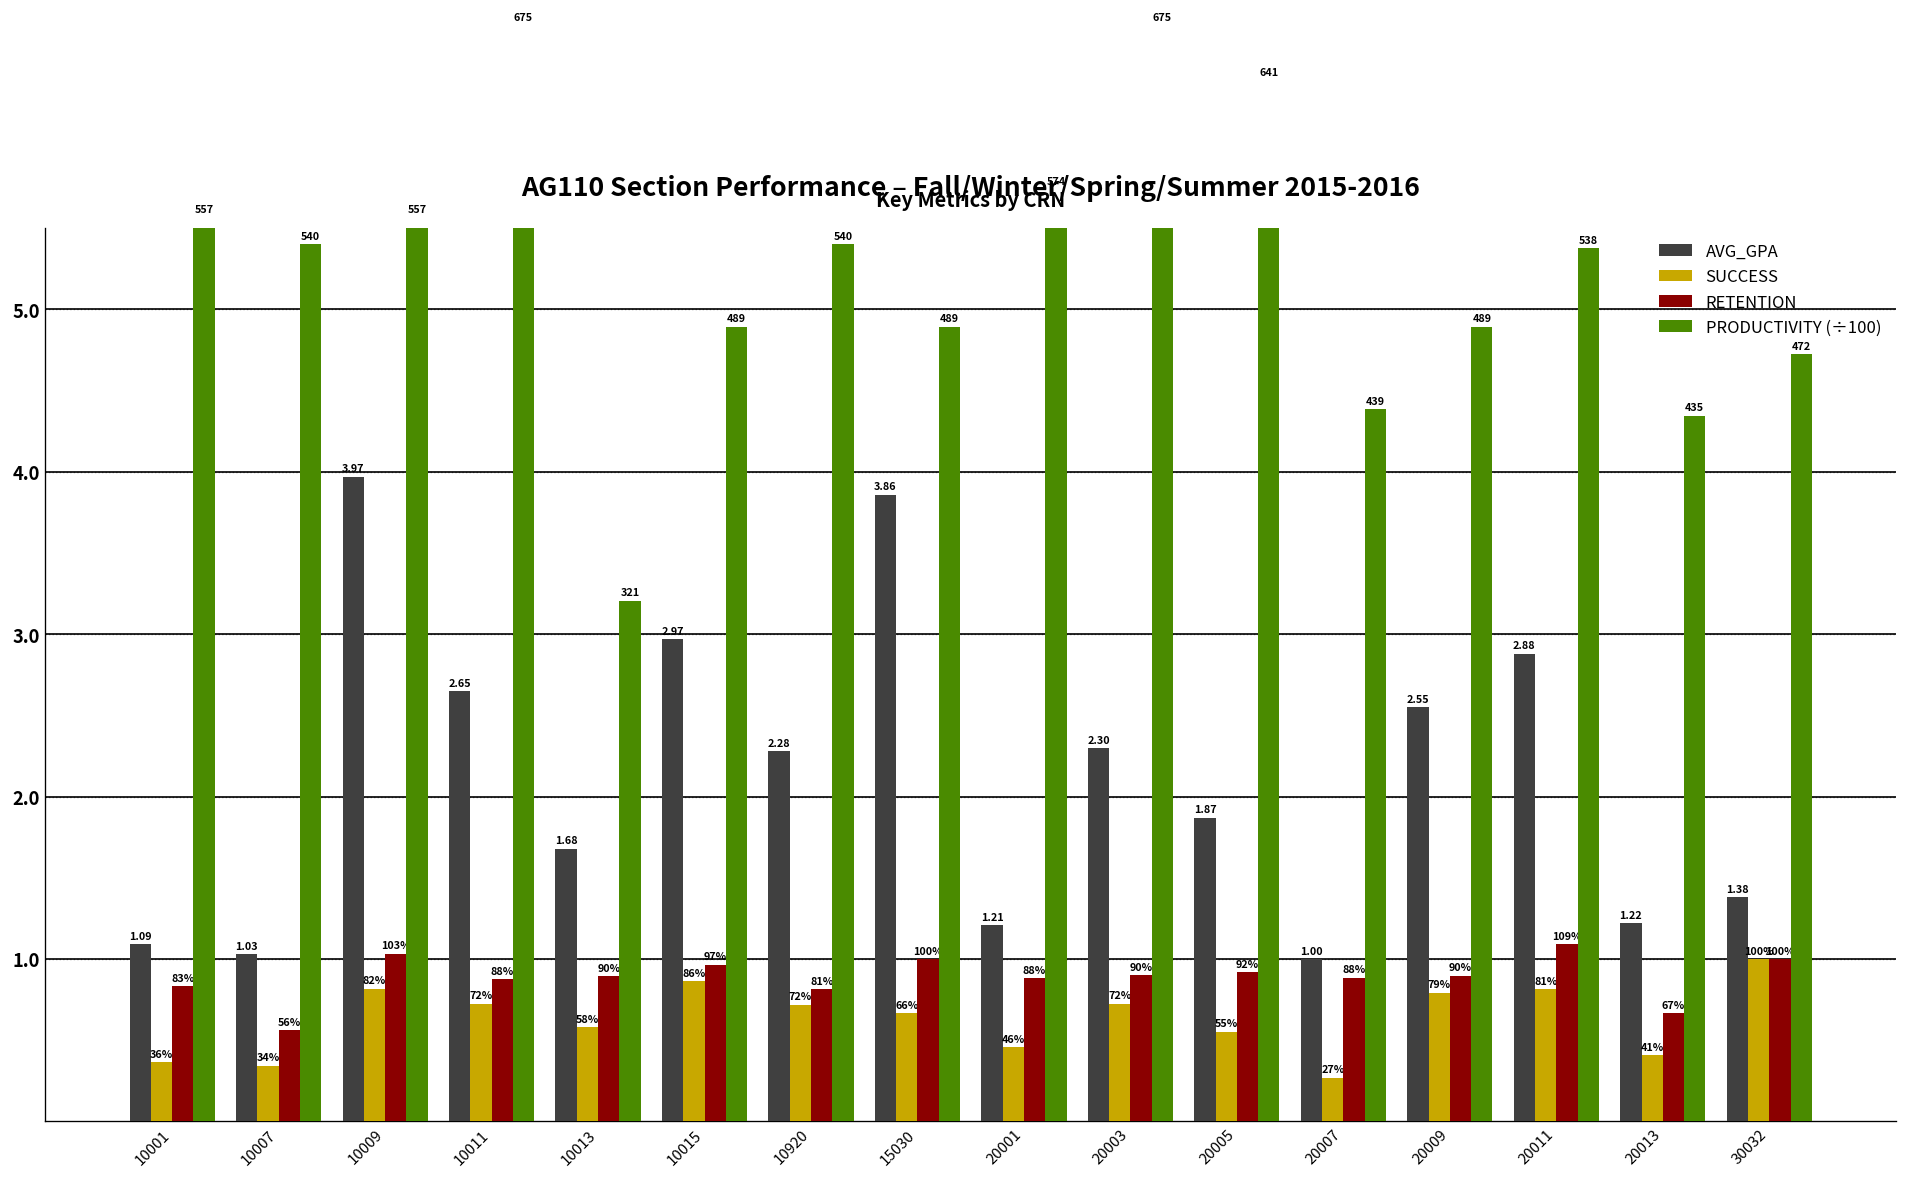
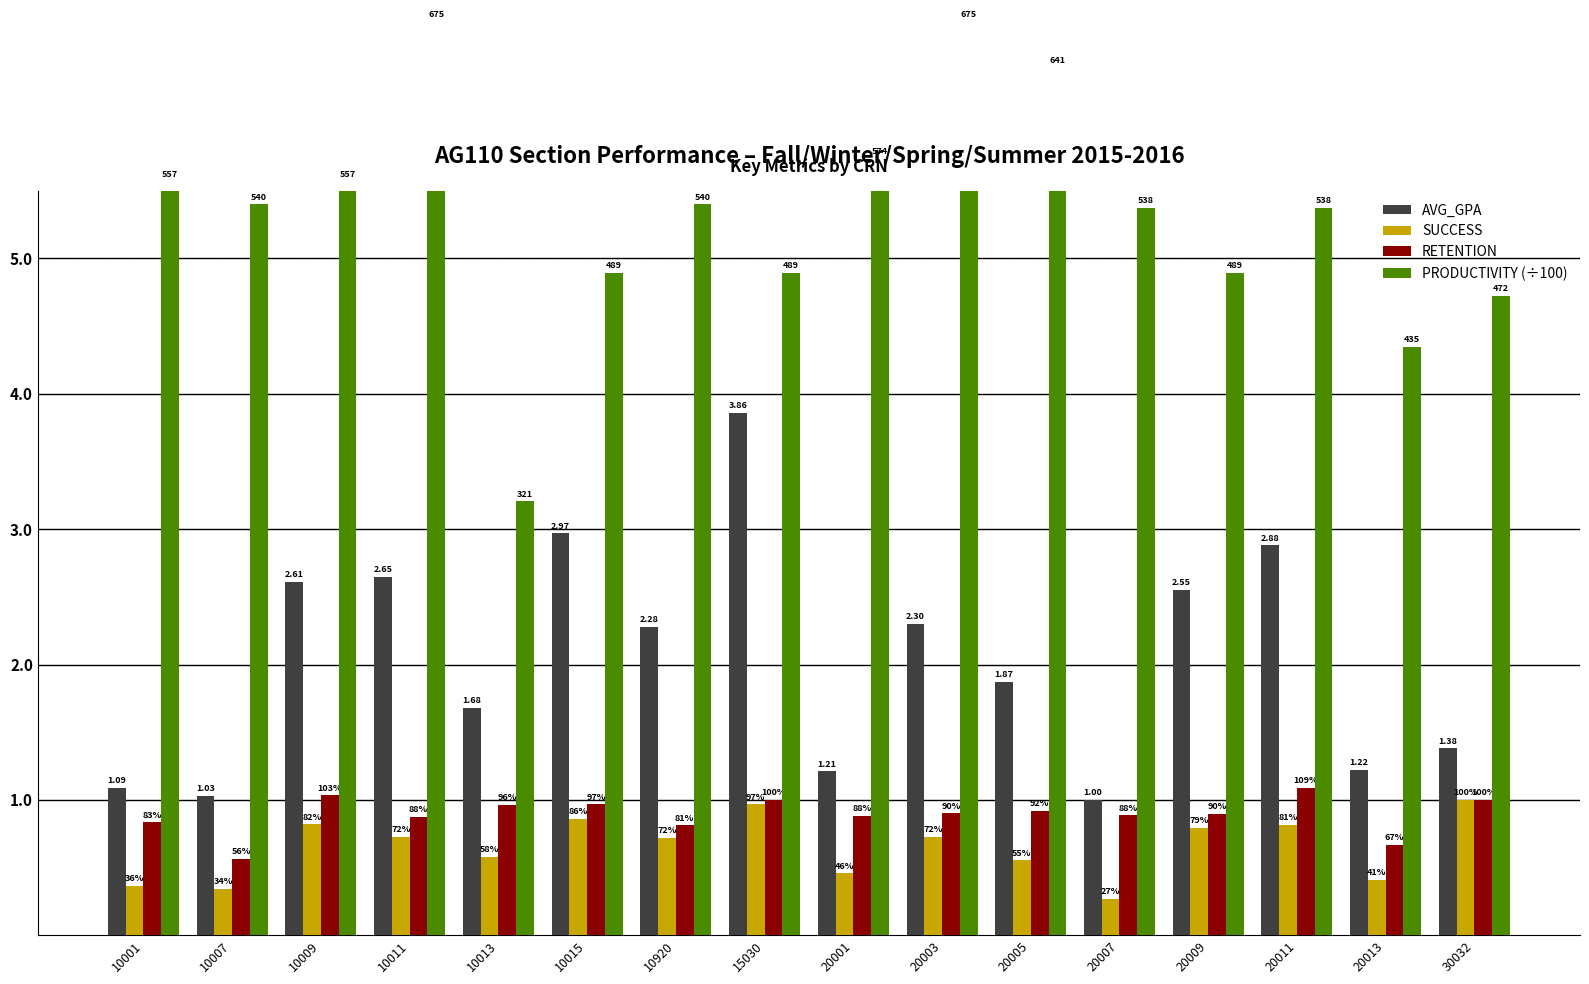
  {
    "AVG_GPA": {
      "10001": "1.09",
      "10007": "1.03",
-     "10009": "3.97",
+     "10009": "2.61",
      "10011": "2.65",
      "10013": "1.68",
      "10015": "2.97",
      "10920": "2.28",
      "15030": "3.86",
      "20001": "1.21",
      "20003": "2.30",
      "20005": "1.87",
      "20007": "1.00",
      "20009": "2.55",
      "20011": "2.88",
      "20013": "1.22",
      "30032": "1.38"
    },
    "SUCCESS": {
      "10001": "36%",
      "10007": "34%",
      "10009": "82%",
      "10011": "72%",
      "10013": "58%",
      "10015": "86%",
      "10920": "72%",
-     "15030": "66%",
+     "15030": "97%",
      "20001": "46%",
      "20003": "72%",
      "20005": "55%",
      "20007": "27%",
      "20009": "79%",
      "20011": "81%",
      "20013": "41%"
    },
    "RETENTION": {
      "10001": "83%",
      "10007": "56%",
      "10009": "103%",
      "10011": "88%",
-     "10013": "90%",
+     "10013": "96%",
      "10015": "97%",
      "10920": "81%",
      "15030": "100%",
      "20001": "88%",
      "20003": "90%",
      "20005": "92%",
      "20007": "88%",
      "20009": "90%",
      "20011": "109%",
      "20013": "67%"
    },
    "PRODUCTIVITY (÷100)": {
-     "20007": "439"
+     "20007": "538"
    }
  }
